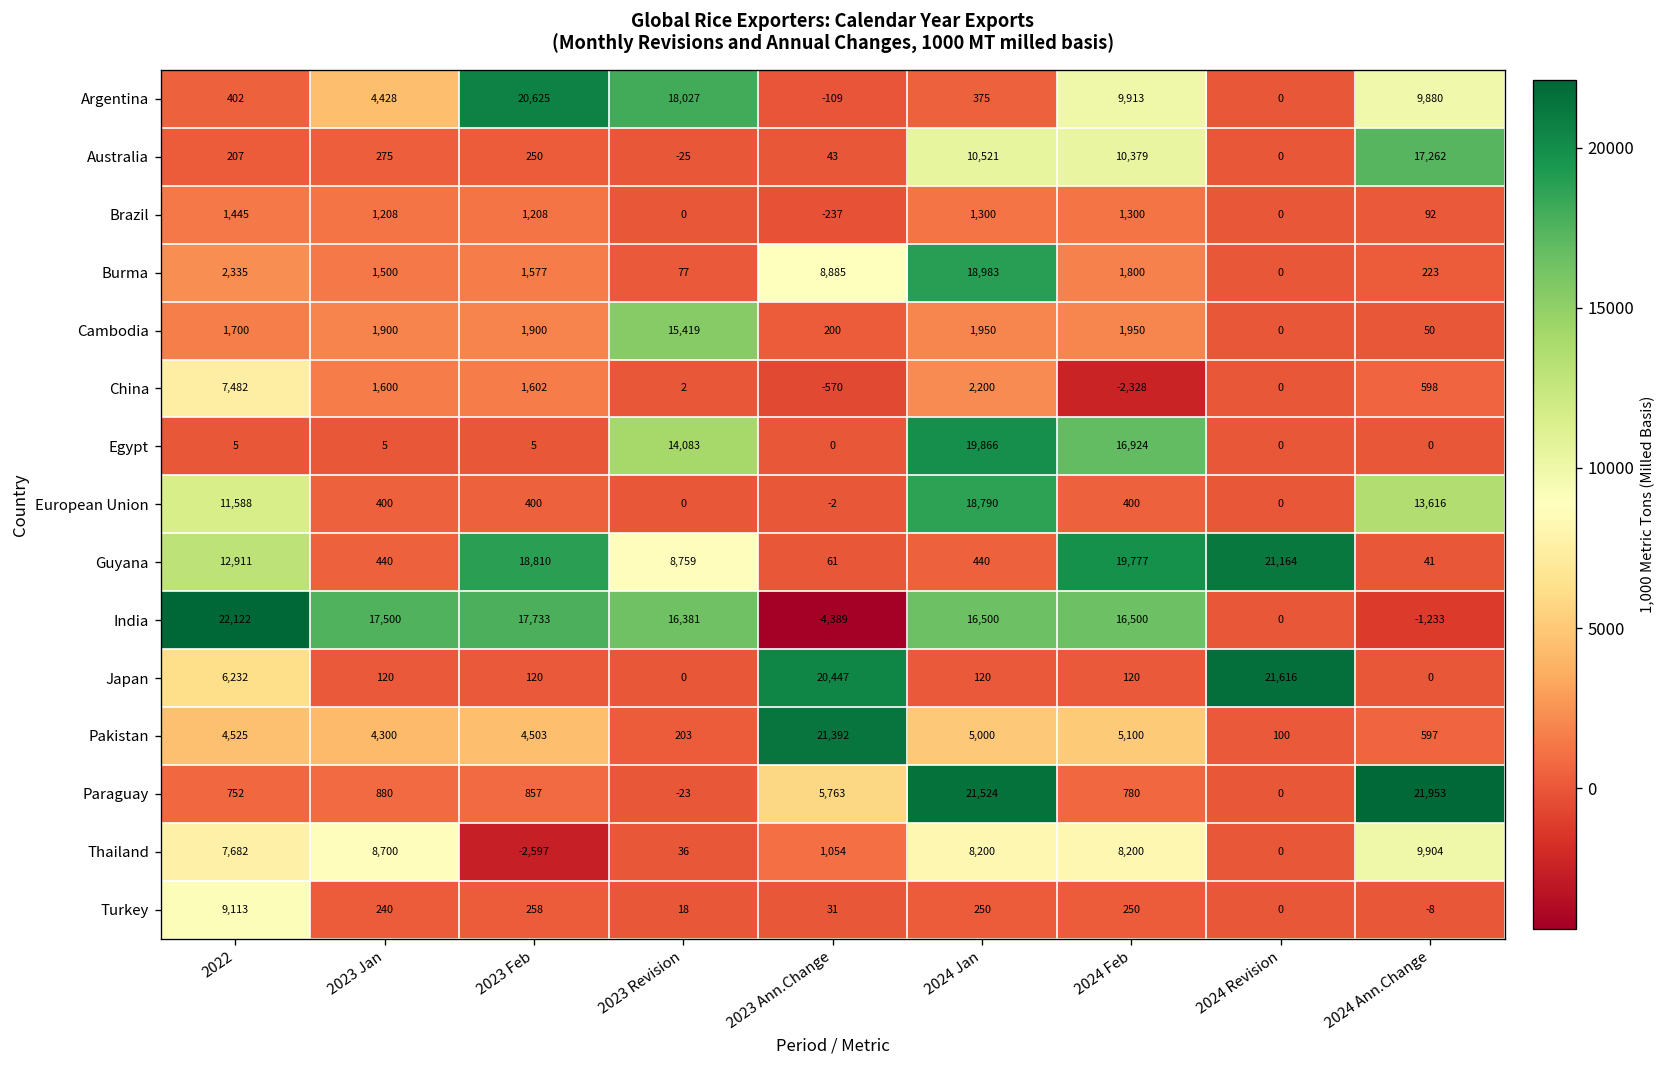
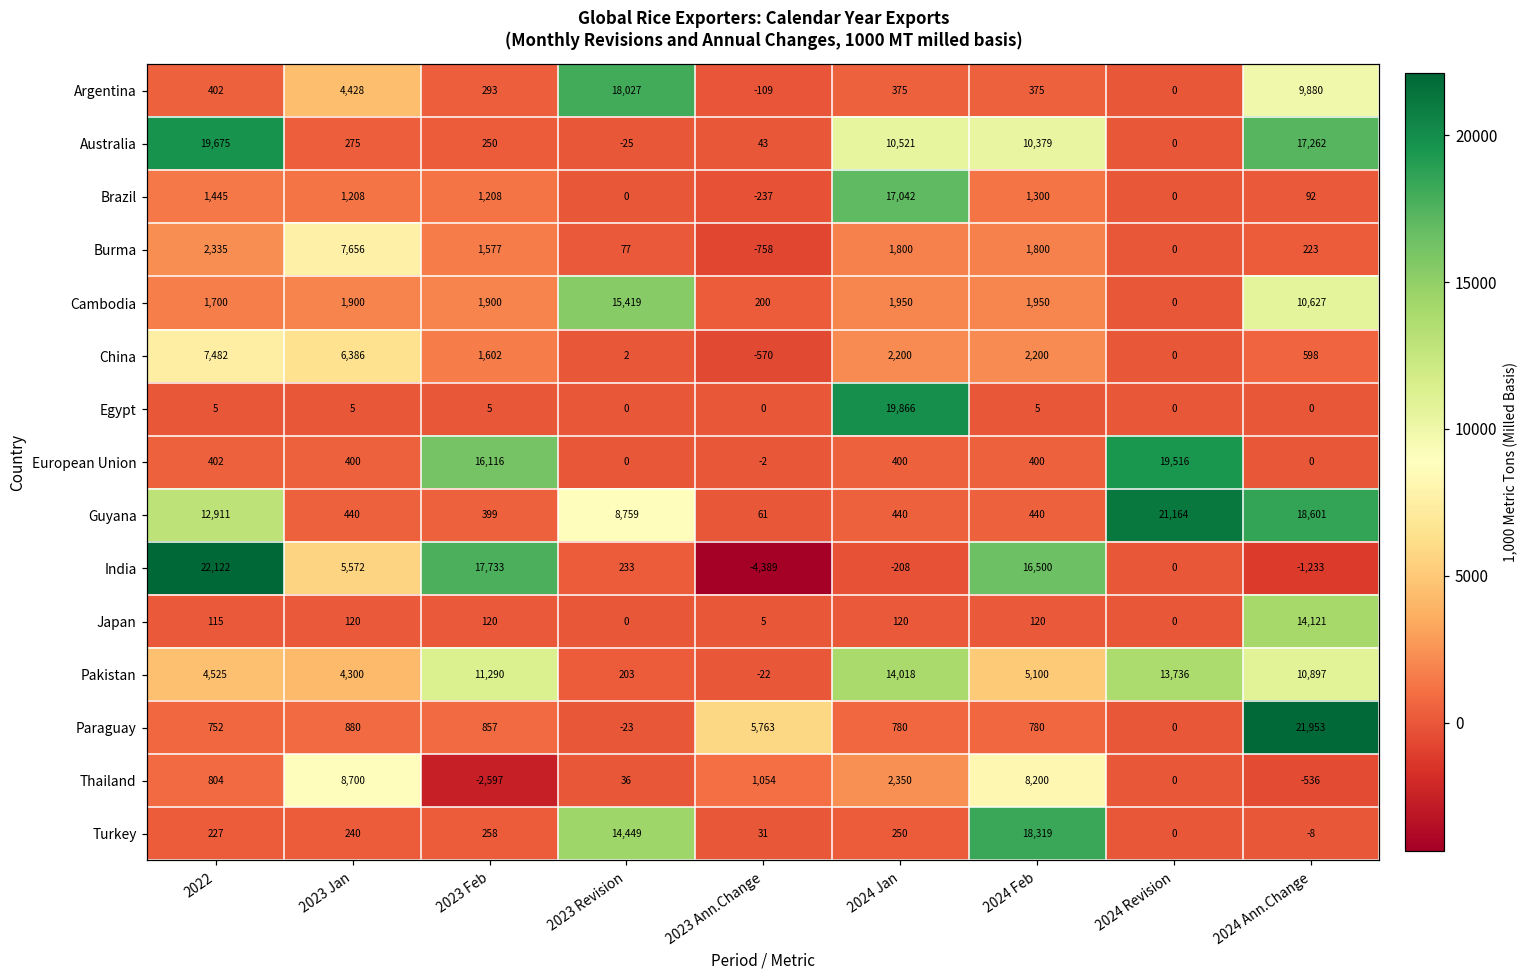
  {
    "Argentina": {
      "2022": "402",
      "2023 Jan": "4,428",
-     "2023 Feb": "20,625",
+     "2023 Feb": "293",
      "2023 Revision": "18,027",
      "2023 Ann.Change": "-109",
      "2024 Jan": "375",
-     "2024 Feb": "9,913",
+     "2024 Feb": "375",
      "2024 Revision": "0",
      "2024 Ann.Change": "9,880"
    },
    "Australia": {
-     "2022": "207",
+     "2022": "19,675",
      "2023 Jan": "275",
      "2023 Feb": "250",
      "2023 Revision": "-25",
      "2023 Ann.Change": "43",
      "2024 Jan": "10,521",
      "2024 Feb": "10,379",
      "2024 Revision": "0",
      "2024 Ann.Change": "17,262"
    },
    "Brazil": {
      "2022": "1,445",
      "2023 Jan": "1,208",
      "2023 Feb": "1,208",
      "2023 Revision": "0",
      "2023 Ann.Change": "-237",
-     "2024 Jan": "1,300",
+     "2024 Jan": "17,042",
      "2024 Feb": "1,300",
      "2024 Revision": "0",
      "2024 Ann.Change": "92"
    },
    "Burma": {
      "2022": "2,335",
-     "2023 Jan": "1,500",
+     "2023 Jan": "7,656",
      "2023 Feb": "1,577",
      "2023 Revision": "77",
-     "2023 Ann.Change": "8,885",
-     "2024 Jan": "18,983",
+     "2023 Ann.Change": "-758",
+     "2024 Jan": "1,800",
      "2024 Feb": "1,800",
      "2024 Revision": "0",
      "2024 Ann.Change": "223"
    },
    "Cambodia": {
      "2022": "1,700",
      "2023 Jan": "1,900",
      "2023 Feb": "1,900",
      "2023 Revision": "15,419",
      "2023 Ann.Change": "200",
      "2024 Jan": "1,950",
      "2024 Feb": "1,950",
      "2024 Revision": "0",
-     "2024 Ann.Change": "50"
+     "2024 Ann.Change": "10,627"
    },
    "China": {
      "2022": "7,482",
-     "2023 Jan": "1,600",
+     "2023 Jan": "6,386",
      "2023 Feb": "1,602",
      "2023 Revision": "2",
      "2023 Ann.Change": "-570",
      "2024 Jan": "2,200",
-     "2024 Feb": "-2,328",
+     "2024 Feb": "2,200",
      "2024 Revision": "0",
      "2024 Ann.Change": "598"
    },
    "Egypt": {
      "2022": "5",
      "2023 Jan": "5",
      "2023 Feb": "5",
-     "2023 Revision": "14,083",
+     "2023 Revision": "0",
      "2023 Ann.Change": "0",
      "2024 Jan": "19,866",
-     "2024 Feb": "16,924",
+     "2024 Feb": "5",
      "2024 Revision": "0",
      "2024 Ann.Change": "0"
    },
    "European Union": {
-     "2022": "11,588",
+     "2022": "402",
      "2023 Jan": "400",
-     "2023 Feb": "400",
+     "2023 Feb": "16,116",
      "2023 Revision": "0",
      "2023 Ann.Change": "-2",
-     "2024 Jan": "18,790",
+     "2024 Jan": "400",
      "2024 Feb": "400",
-     "2024 Revision": "0",
-     "2024 Ann.Change": "13,616"
+     "2024 Revision": "19,516",
+     "2024 Ann.Change": "0"
    },
    "Guyana": {
      "2022": "12,911",
      "2023 Jan": "440",
-     "2023 Feb": "18,810",
+     "2023 Feb": "399",
      "2023 Revision": "8,759",
      "2023 Ann.Change": "61",
      "2024 Jan": "440",
-     "2024 Feb": "19,777",
+     "2024 Feb": "440",
      "2024 Revision": "21,164",
-     "2024 Ann.Change": "41"
+     "2024 Ann.Change": "18,601"
    },
    "India": {
      "2022": "22,122",
-     "2023 Jan": "17,500",
+     "2023 Jan": "5,572",
      "2023 Feb": "17,733",
-     "2023 Revision": "16,381",
+     "2023 Revision": "233",
      "2023 Ann.Change": "-4,389",
-     "2024 Jan": "16,500",
+     "2024 Jan": "-208",
      "2024 Feb": "16,500",
      "2024 Revision": "0",
      "2024 Ann.Change": "-1,233"
    },
    "Japan": {
-     "2022": "6,232",
+     "2022": "115",
      "2023 Jan": "120",
      "2023 Feb": "120",
      "2023 Revision": "0",
-     "2023 Ann.Change": "20,447",
+     "2023 Ann.Change": "5",
      "2024 Jan": "120",
      "2024 Feb": "120",
-     "2024 Revision": "21,616",
-     "2024 Ann.Change": "0"
+     "2024 Revision": "0",
+     "2024 Ann.Change": "14,121"
    },
    "Pakistan": {
      "2022": "4,525",
      "2023 Jan": "4,300",
-     "2023 Feb": "4,503",
+     "2023 Feb": "11,290",
      "2023 Revision": "203",
-     "2023 Ann.Change": "21,392",
-     "2024 Jan": "5,000",
+     "2023 Ann.Change": "-22",
+     "2024 Jan": "14,018",
      "2024 Feb": "5,100",
-     "2024 Revision": "100",
-     "2024 Ann.Change": "597"
+     "2024 Revision": "13,736",
+     "2024 Ann.Change": "10,897"
    },
    "Paraguay": {
      "2022": "752",
      "2023 Jan": "880",
      "2023 Feb": "857",
      "2023 Revision": "-23",
      "2023 Ann.Change": "5,763",
-     "2024 Jan": "21,524",
+     "2024 Jan": "780",
      "2024 Feb": "780",
      "2024 Revision": "0",
      "2024 Ann.Change": "21,953"
    },
    "Thailand": {
-     "2022": "7,682",
+     "2022": "804",
      "2023 Jan": "8,700",
      "2023 Feb": "-2,597",
      "2023 Revision": "36",
      "2023 Ann.Change": "1,054",
-     "2024 Jan": "8,200",
+     "2024 Jan": "2,350",
      "2024 Feb": "8,200",
      "2024 Revision": "0",
-     "2024 Ann.Change": "9,904"
+     "2024 Ann.Change": "-536"
    },
    "Turkey": {
-     "2022": "9,113",
+     "2022": "227",
      "2023 Jan": "240",
      "2023 Feb": "258",
-     "2023 Revision": "18",
+     "2023 Revision": "14,449",
      "2023 Ann.Change": "31",
      "2024 Jan": "250",
-     "2024 Feb": "250",
+     "2024 Feb": "18,319",
      "2024 Revision": "0",
      "2024 Ann.Change": "-8"
    }
  }
